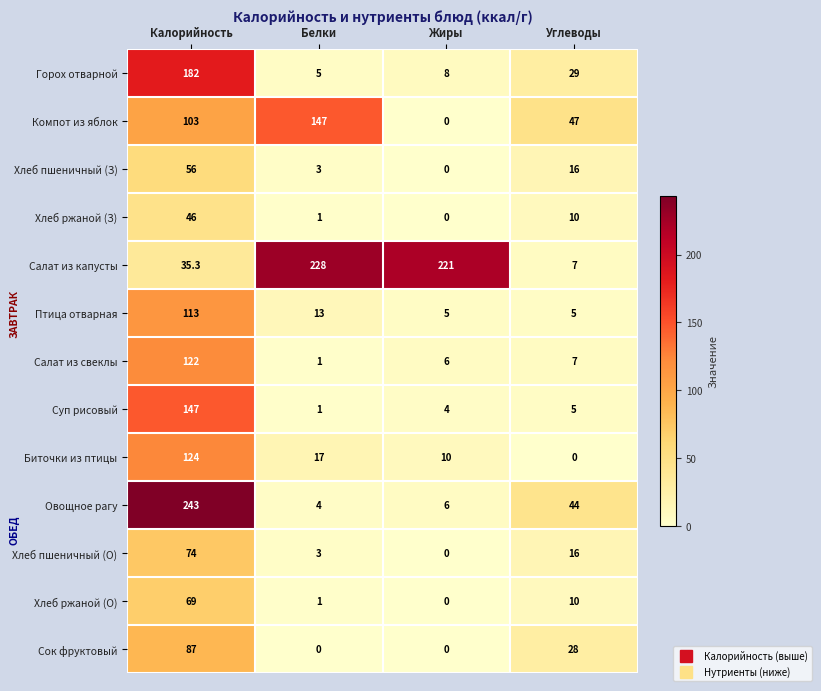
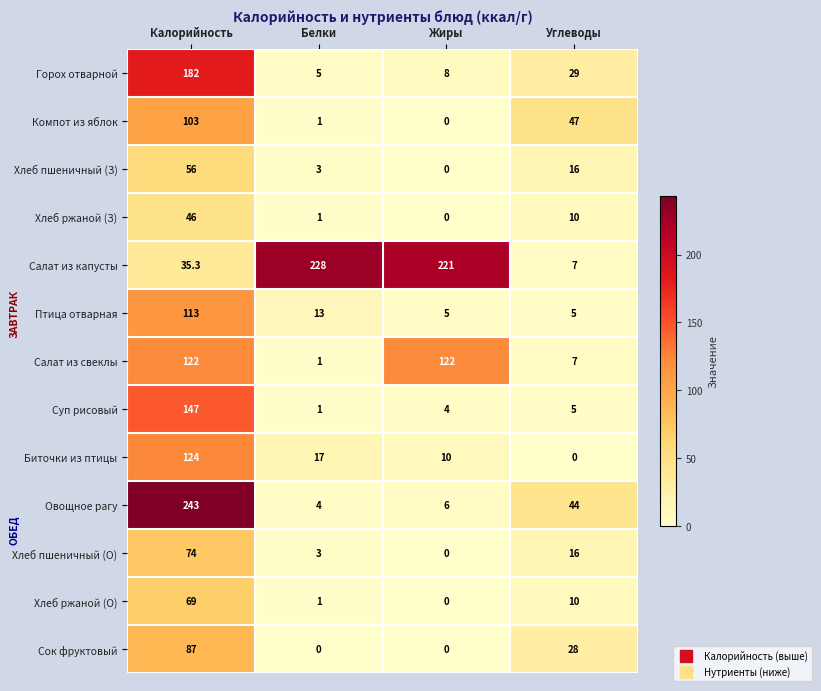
  {
    "Горох отварной": {
      "Калорийность": 182,
      "Белки": 5,
      "Жиры": 8,
      "Углеводы": 29
    },
    "Компот из яблок": {
      "Калорийность": 103,
-     "Белки": 147,
+     "Белки": 1,
      "Жиры": 0,
      "Углеводы": 47
    },
    "Хлеб пшеничный (З)": {
      "Калорийность": 56,
      "Белки": 3,
      "Жиры": 0,
      "Углеводы": 16
    },
    "Хлеб ржаной (З)": {
      "Калорийность": 46,
      "Белки": 1,
      "Жиры": 0,
      "Углеводы": 10
    },
    "Салат из капусты": {
      "Калорийность": 35.3,
      "Белки": 228,
      "Жиры": 221,
      "Углеводы": 7
    },
    "Птица отварная": {
      "Калорийность": 113,
      "Белки": 13,
      "Жиры": 5,
      "Углеводы": 5
    },
    "Салат из свеклы": {
      "Калорийность": 122,
      "Белки": 1,
-     "Жиры": 6,
+     "Жиры": 122,
      "Углеводы": 7
    },
    "Суп рисовый": {
      "Калорийность": 147,
      "Белки": 1,
      "Жиры": 4,
      "Углеводы": 5
    },
    "Биточки из птицы": {
      "Калорийность": 124,
      "Белки": 17,
      "Жиры": 10,
      "Углеводы": 0
    },
    "Овощное рагу": {
      "Калорийность": 243,
      "Белки": 4,
      "Жиры": 6,
      "Углеводы": 44
    },
    "Хлеб пшеничный (О)": {
      "Калорийность": 74,
      "Белки": 3,
      "Жиры": 0,
      "Углеводы": 16
    },
    "Хлеб ржаной (О)": {
      "Калорийность": 69,
      "Белки": 1,
      "Жиры": 0,
      "Углеводы": 10
    },
    "Сок фруктовый": {
      "Калорийность": 87,
      "Белки": 0,
      "Жиры": 0,
      "Углеводы": 28
    }
  }
